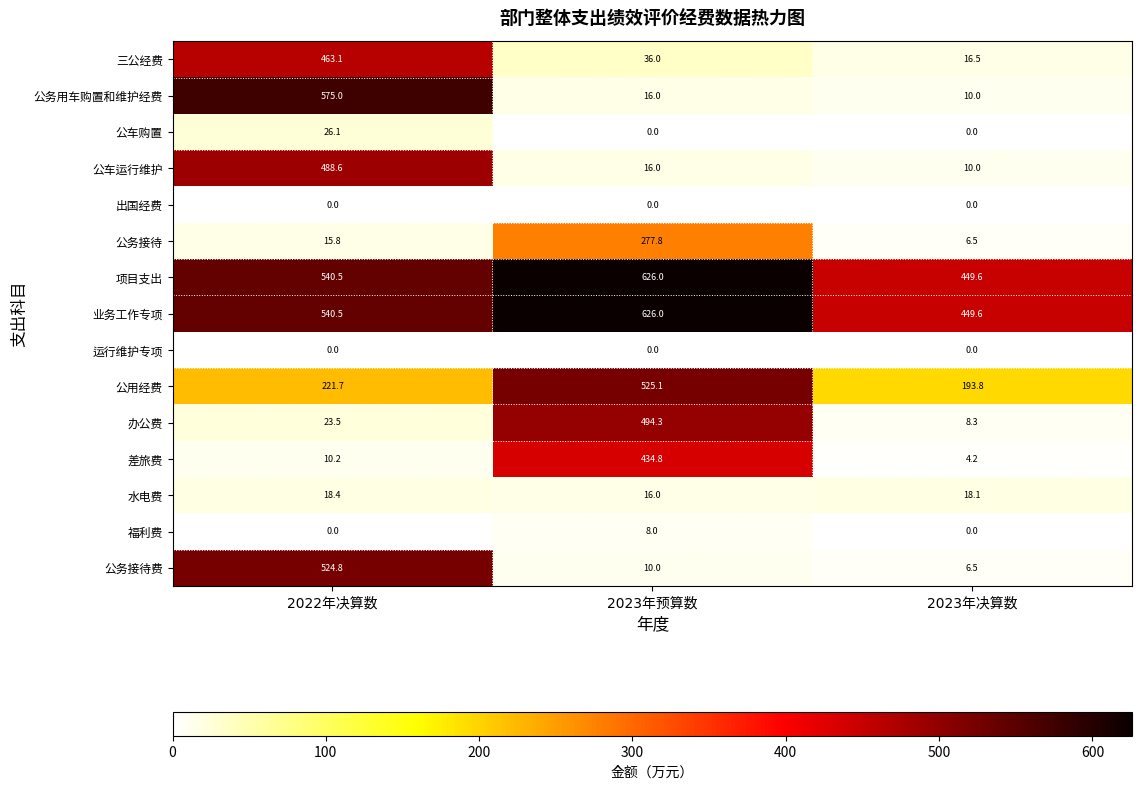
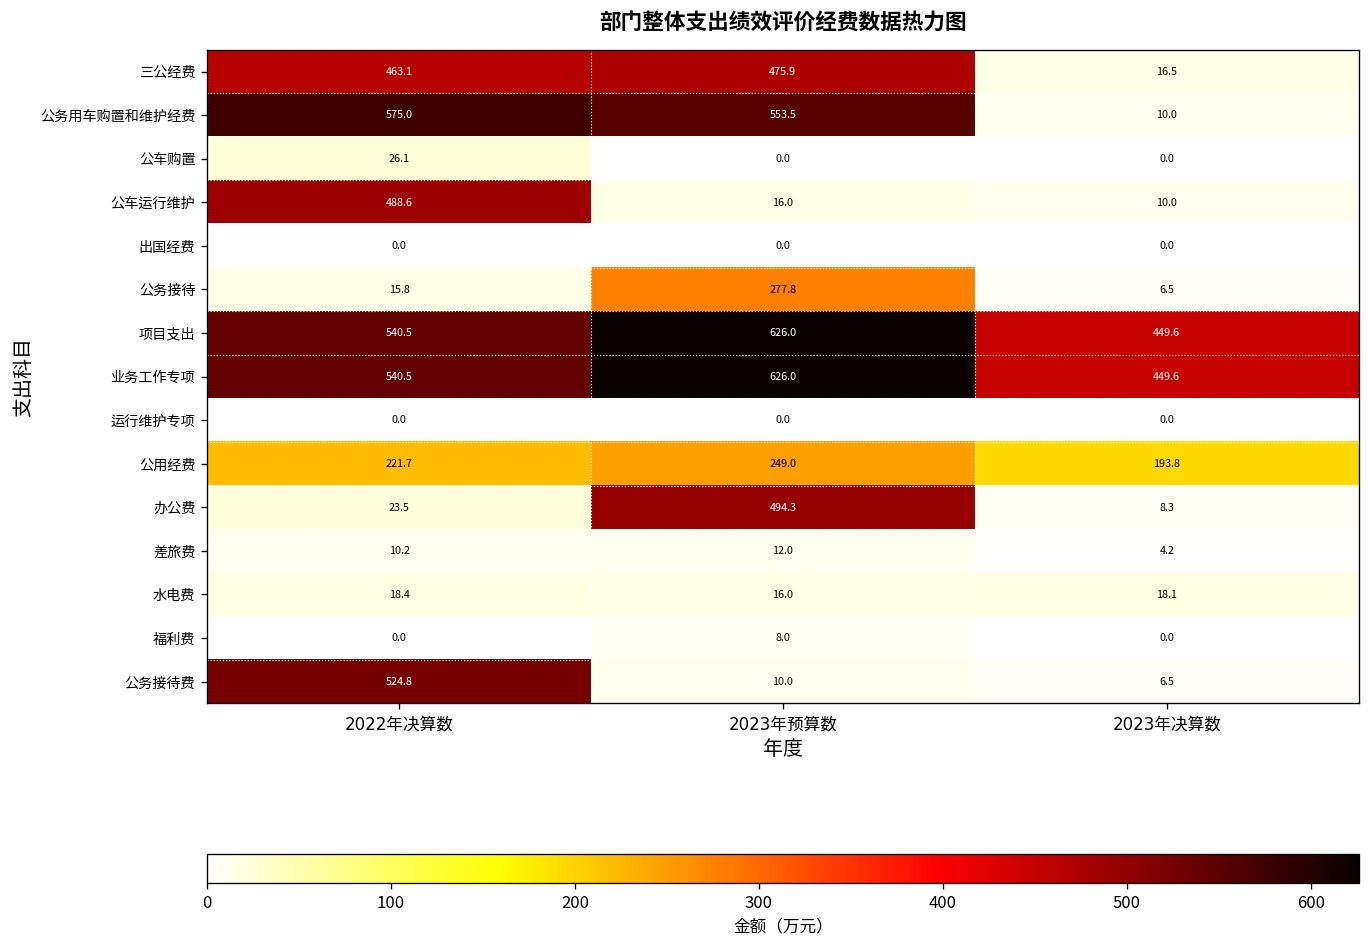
  {
    "三公经费": {
      "2022年决算数": 463.1,
-     "2023年预算数": 36.0,
+     "2023年预算数": 475.9,
      "2023年决算数": 16.5
    },
    "公务用车购置和维护经费": {
      "2022年决算数": 575.0,
-     "2023年预算数": 16.0,
+     "2023年预算数": 553.5,
      "2023年决算数": 10.0
    },
    "公车购置": {
      "2022年决算数": 26.1,
      "2023年预算数": 0.0,
      "2023年决算数": 0.0
    },
    "公车运行维护": {
      "2022年决算数": 488.6,
      "2023年预算数": 16.0,
      "2023年决算数": 10.0
    },
    "出国经费": {
      "2022年决算数": 0.0,
      "2023年预算数": 0.0,
      "2023年决算数": 0.0
    },
    "公务接待": {
      "2022年决算数": 15.8,
      "2023年预算数": 277.8,
      "2023年决算数": 6.5
    },
    "项目支出": {
      "2022年决算数": 540.5,
      "2023年预算数": 626.0,
      "2023年决算数": 449.6
    },
    "业务工作专项": {
      "2022年决算数": 540.5,
      "2023年预算数": 626.0,
      "2023年决算数": 449.6
    },
    "运行维护专项": {
      "2022年决算数": 0.0,
      "2023年预算数": 0.0,
      "2023年决算数": 0.0
    },
    "公用经费": {
      "2022年决算数": 221.7,
-     "2023年预算数": 525.1,
+     "2023年预算数": 249.0,
      "2023年决算数": 193.8
    },
    "办公费": {
      "2022年决算数": 23.5,
      "2023年预算数": 494.3,
      "2023年决算数": 8.3
    },
    "差旅费": {
      "2022年决算数": 10.2,
-     "2023年预算数": 434.8,
+     "2023年预算数": 12.0,
      "2023年决算数": 4.2
    },
    "水电费": {
      "2022年决算数": 18.4,
      "2023年预算数": 16.0,
      "2023年决算数": 18.1
    },
    "福利费": {
      "2022年决算数": 0.0,
      "2023年预算数": 8.0,
      "2023年决算数": 0.0
    },
    "公务接待费": {
      "2022年决算数": 524.8,
      "2023年预算数": 10.0,
      "2023年决算数": 6.5
    }
  }
